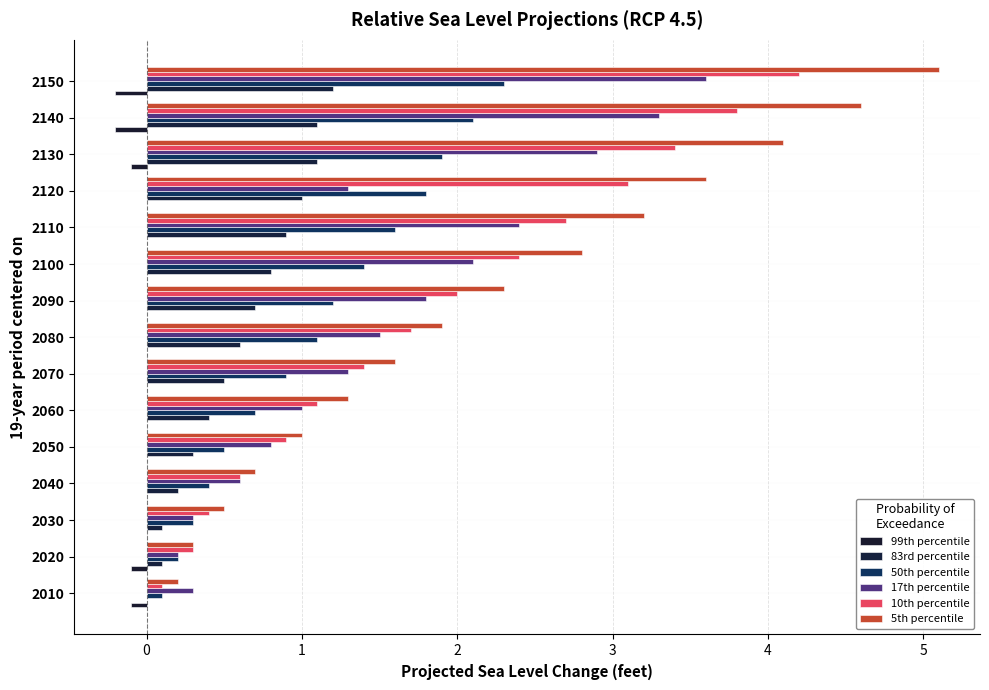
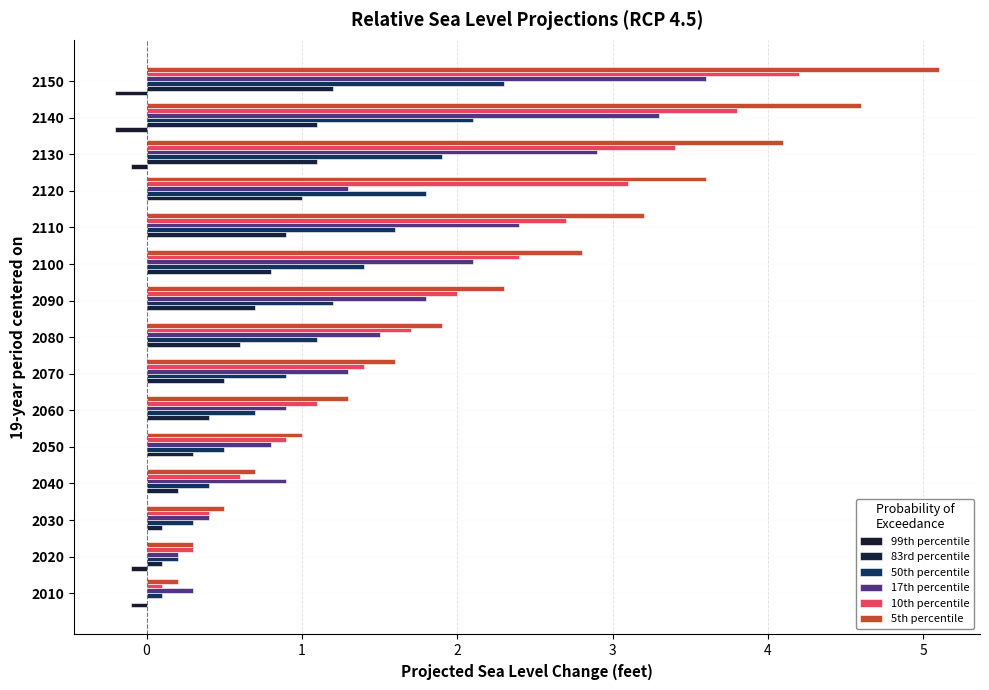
  {
    "17th percentile": {
      "2150": 3.6,
      "2140": 3.3,
      "2130": 2.9,
      "2120": 1.3,
      "2110": 2.4,
      "2100": 2.1,
      "2090": 1.8,
      "2080": 1.5,
      "2070": 1.3,
-     "2060": 1.0,
+     "2060": 0.9,
      "2050": 0.8,
-     "2040": 0.6,
-     "2030": 0.3,
+     "2040": 0.9,
+     "2030": 0.4,
      "2020": 0.2,
      "2010": 0.3
    }
  }
